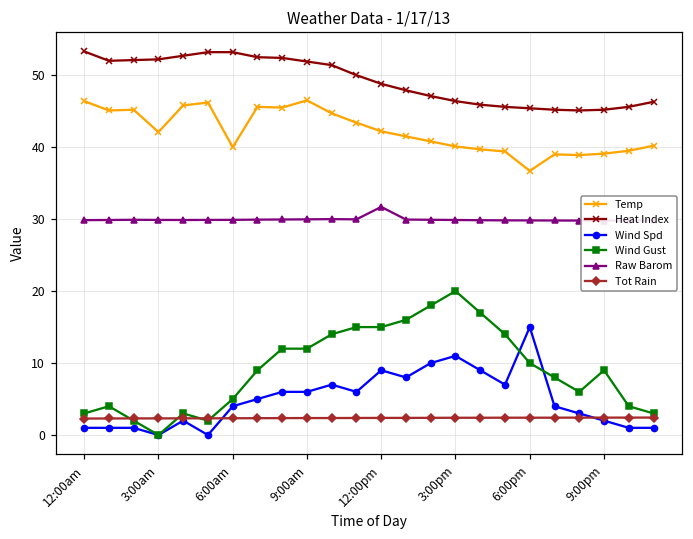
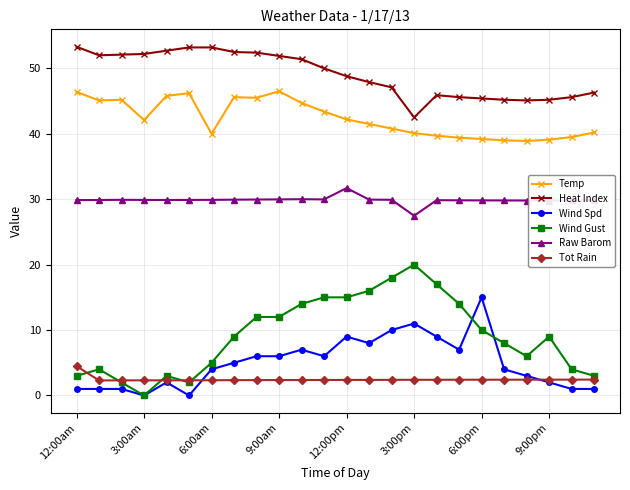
  {
    "Temp": {
      "12:00am": 46,
      "3:00am": 42,
      "6:00am": 40,
      "9:00am": 47,
      "12:00pm": 42,
      "3:00pm": 40,
-     "6:00pm": 37,
+     "6:00pm": 39,
      "9:00pm": 39
    },
    "Heat Index": {
      "12:00am": 53,
      "3:00am": 52,
      "6:00am": 53,
      "9:00am": 52,
      "12:00pm": 49,
-     "3:00pm": 46,
+     "3:00pm": 43,
      "6:00pm": 45,
      "9:00pm": 45
    },
    "Wind Spd": {
      "12:00am": 1,
      "6:00am": 4,
      "9:00am": 6,
      "12:00pm": 9,
      "3:00pm": 11,
      "6:00pm": 15,
      "9:00pm": 2
    },
    "Wind Gust": {
      "12:00am": 3,
      "6:00am": 5,
      "9:00am": 12,
      "12:00pm": 15,
      "3:00pm": 20,
      "6:00pm": 10,
      "9:00pm": 9
    },
    "Raw Barom": {
      "12:00am": 30,
      "3:00am": 30,
      "6:00am": 30,
      "9:00am": 30,
      "12:00pm": 32,
-     "3:00pm": 30,
+     "3:00pm": 27,
      "6:00pm": 30
    },
    "Tot Rain": {
-     "12:00am": 2,
+     "12:00am": 4,
      "3:00am": 2,
      "6:00am": 2,
      "9:00am": 2,
      "12:00pm": 2,
      "3:00pm": 2,
      "6:00pm": 2,
      "9:00pm": 2
    }
  }
